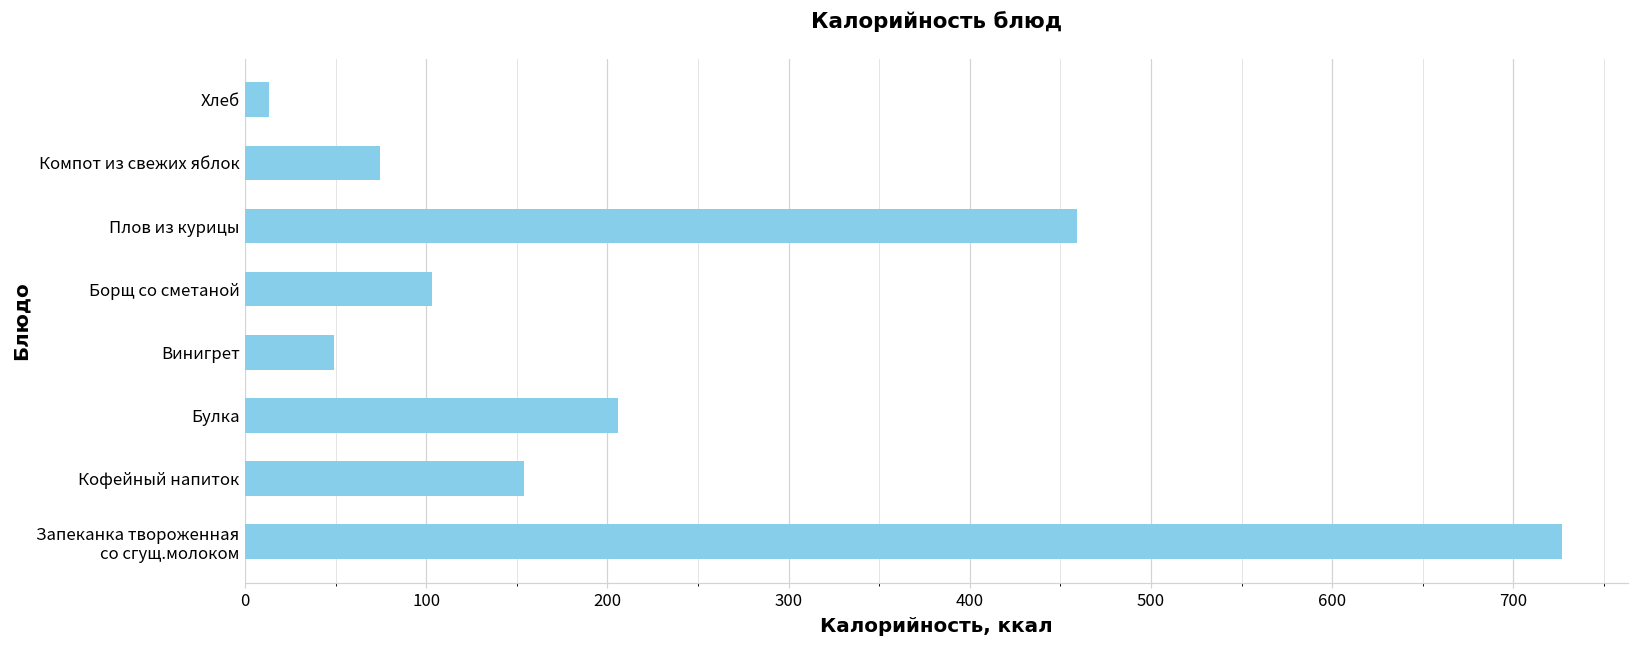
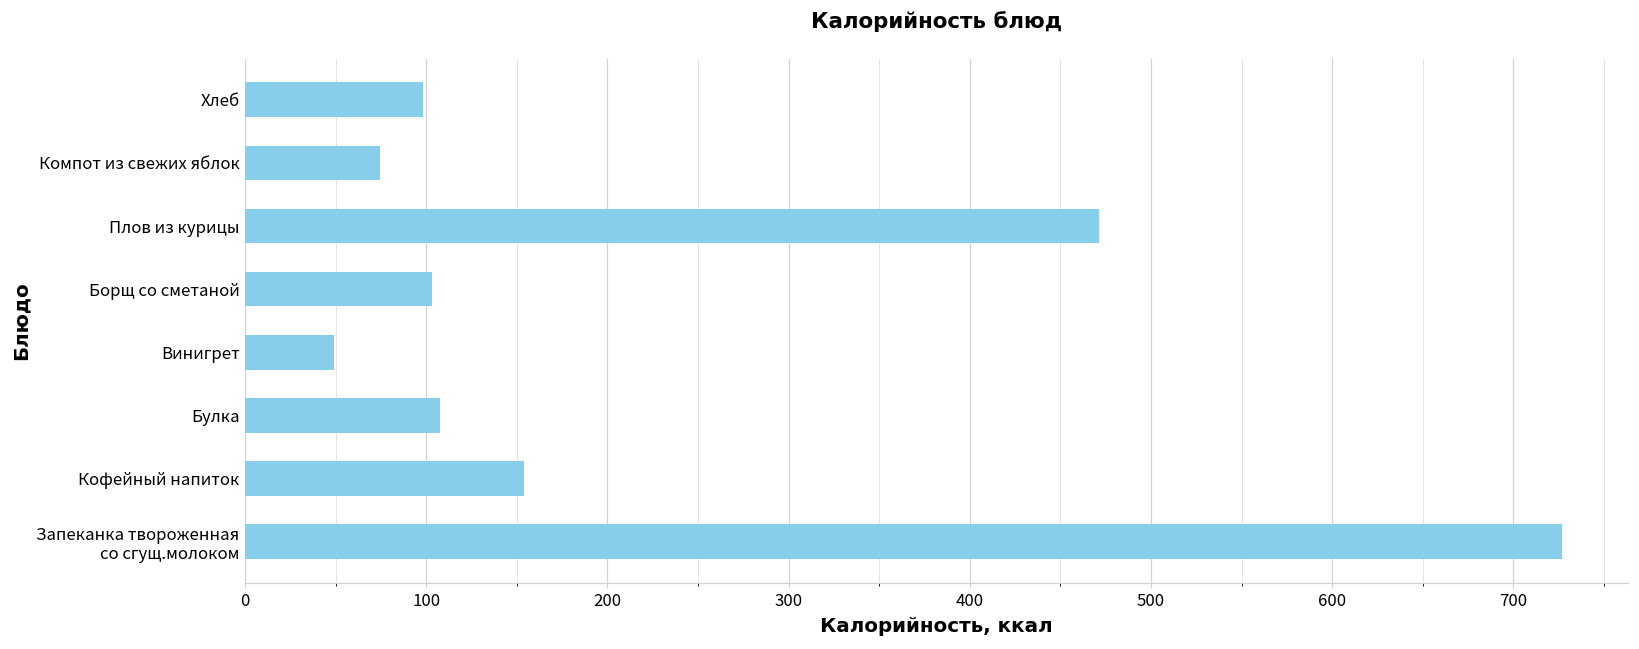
  {
-   "Хлеб": 13,
+   "Хлеб": 98,
    "Компот из свежих яблок": 74,
-   "Плов из курицы": 459,
+   "Плов из курицы": 471,
    "Борщ со сметаной": 103,
    "Винигрет": 49,
-   "Булка": 206,
+   "Булка": 108,
    "Кофейный напиток": 154,
    "Запеканка твороженная со сгущ.молоком": 727
  }
